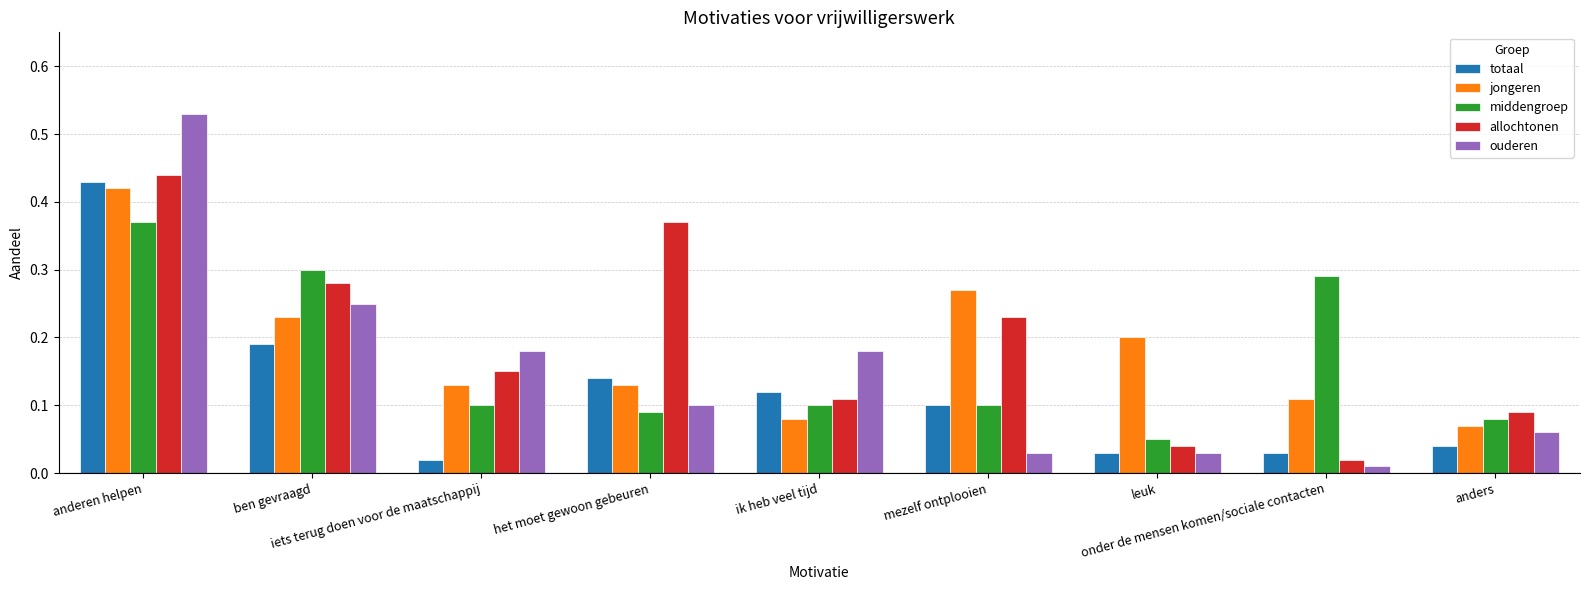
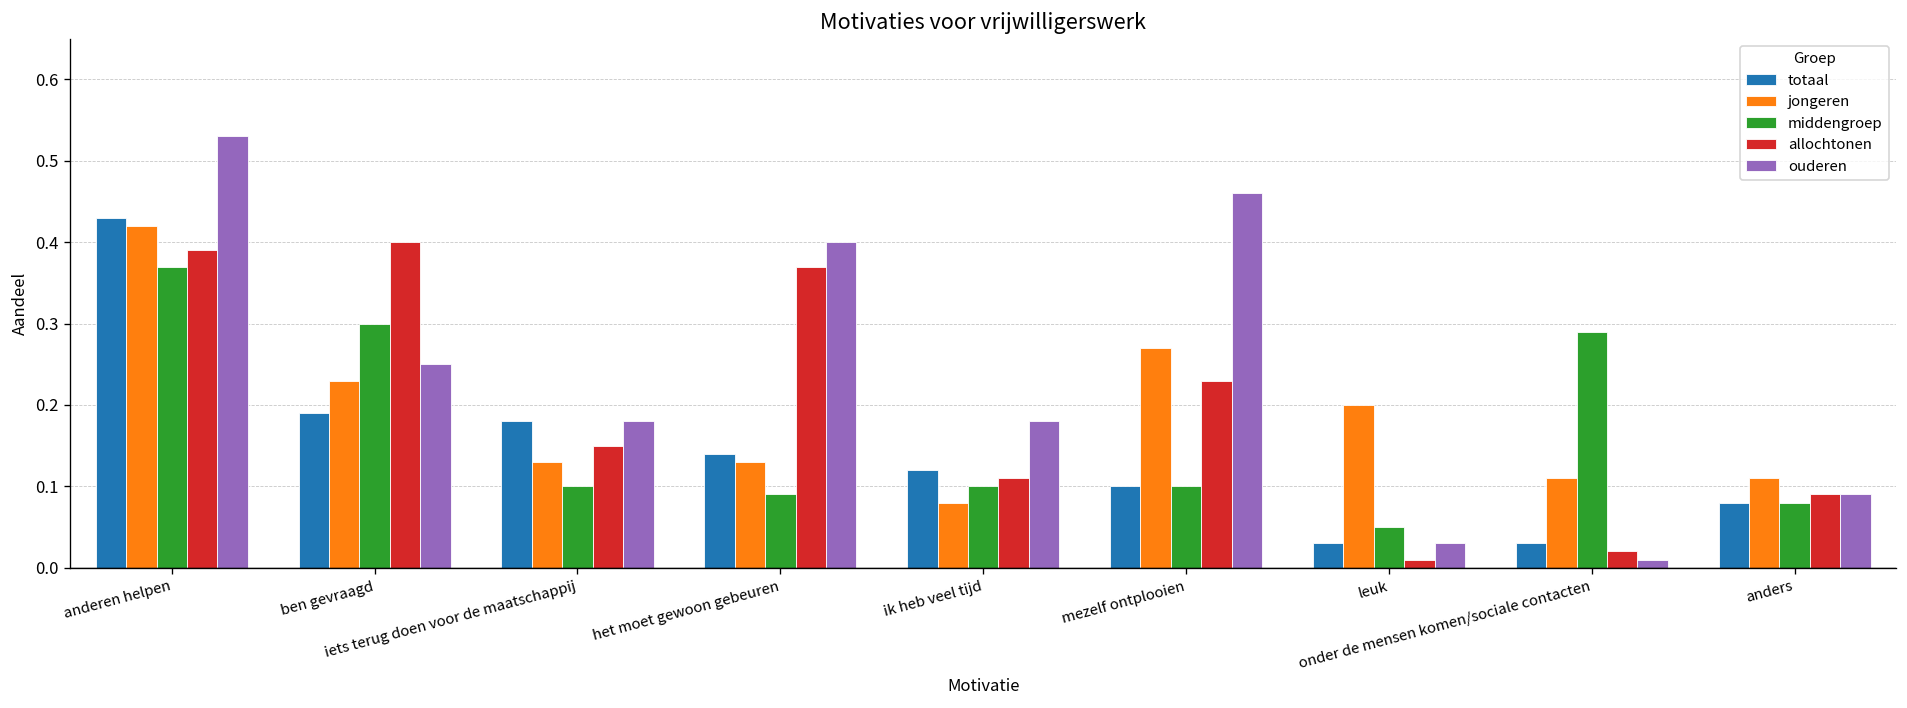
  {
    "totaal": {
      "anderen helpen": 0.43,
      "ben gevraagd": 0.19,
-     "iets terug doen voor de maatschappij": 0.02,
+     "iets terug doen voor de maatschappij": 0.18,
      "het moet gewoon gebeuren": 0.14,
      "ik heb veel tijd": 0.12,
      "mezelf ontplooien": 0.10,
      "leuk": 0.03,
      "onder de mensen komen/sociale contacten": 0.03,
-     "anders": 0.04
+     "anders": 0.08
    },
    "jongeren": {
      "anderen helpen": 0.42,
      "ben gevraagd": 0.23,
      "iets terug doen voor de maatschappij": 0.13,
      "het moet gewoon gebeuren": 0.13,
      "ik heb veel tijd": 0.08,
      "mezelf ontplooien": 0.27,
      "leuk": 0.20,
      "onder de mensen komen/sociale contacten": 0.11,
-     "anders": 0.07
+     "anders": 0.11
    },
    "middengroep": {
      "anderen helpen": 0.37,
      "ben gevraagd": 0.30,
      "iets terug doen voor de maatschappij": 0.10,
      "het moet gewoon gebeuren": 0.09,
      "ik heb veel tijd": 0.10,
      "mezelf ontplooien": 0.10,
      "leuk": 0.05,
      "onder de mensen komen/sociale contacten": 0.29,
      "anders": 0.08
    },
    "allochtonen": {
-     "anderen helpen": 0.44,
-     "ben gevraagd": 0.28,
+     "anderen helpen": 0.39,
+     "ben gevraagd": 0.40,
      "iets terug doen voor de maatschappij": 0.15,
      "het moet gewoon gebeuren": 0.37,
      "ik heb veel tijd": 0.11,
      "mezelf ontplooien": 0.23,
-     "leuk": 0.04,
+     "leuk": 0.01,
      "onder de mensen komen/sociale contacten": 0.02,
      "anders": 0.09
    },
    "ouderen": {
      "anderen helpen": 0.53,
      "ben gevraagd": 0.25,
      "iets terug doen voor de maatschappij": 0.18,
-     "het moet gewoon gebeuren": 0.1,
+     "het moet gewoon gebeuren": 0.4,
      "ik heb veel tijd": 0.18,
-     "mezelf ontplooien": 0.03,
+     "mezelf ontplooien": 0.46,
      "leuk": 0.03,
      "onder de mensen komen/sociale contacten": 0.01,
-     "anders": 0.06
+     "anders": 0.09
    }
  }
